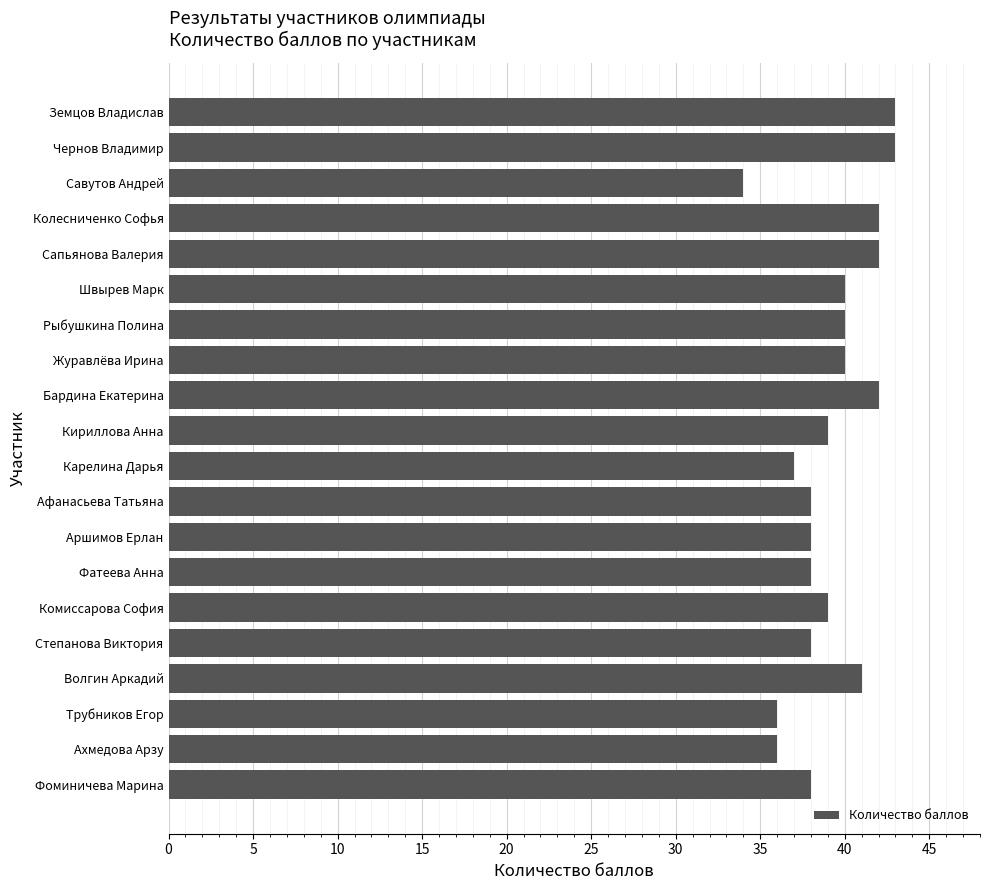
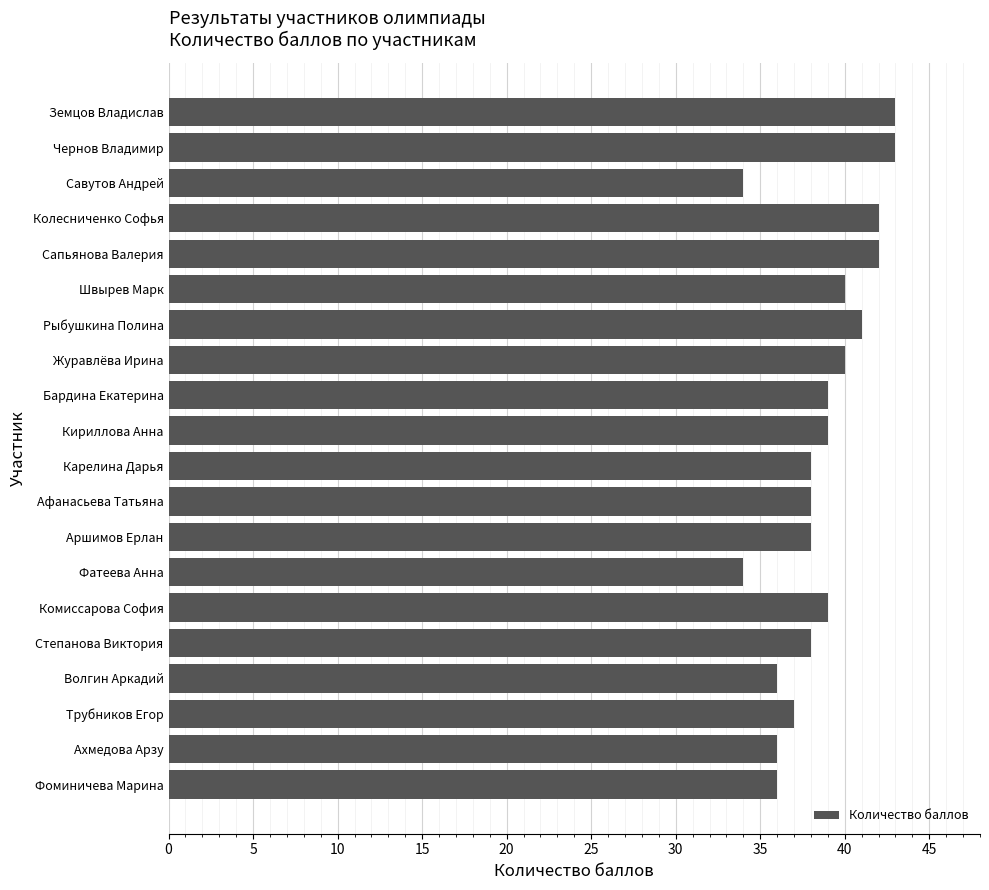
  {
    "Земцов Владислав": 43,
    "Чернов Владимир": 43,
    "Савутов Андрей": 34,
    "Колесниченко Софья": 42,
    "Сапьянова Валерия": 42,
    "Швырев Марк": 40,
-   "Рыбушкина Полина": 40,
+   "Рыбушкина Полина": 41,
    "Журавлёва Ирина": 40,
-   "Бардина Екатерина": 42,
+   "Бардина Екатерина": 39,
    "Кириллова Анна": 39,
-   "Карелина Дарья": 37,
+   "Карелина Дарья": 38,
    "Афанасьева Татьяна": 38,
    "Аршимов Ерлан": 38,
-   "Фатеева Анна": 38,
+   "Фатеева Анна": 34,
    "Комиссарова София": 39,
    "Степанова Виктория": 38,
-   "Волгин Аркадий": 41,
-   "Трубников Егор": 36,
+   "Волгин Аркадий": 36,
+   "Трубников Егор": 37,
    "Ахмедова Арзу": 36,
-   "Фоминичева Марина": 38
+   "Фоминичева Марина": 36
  }
